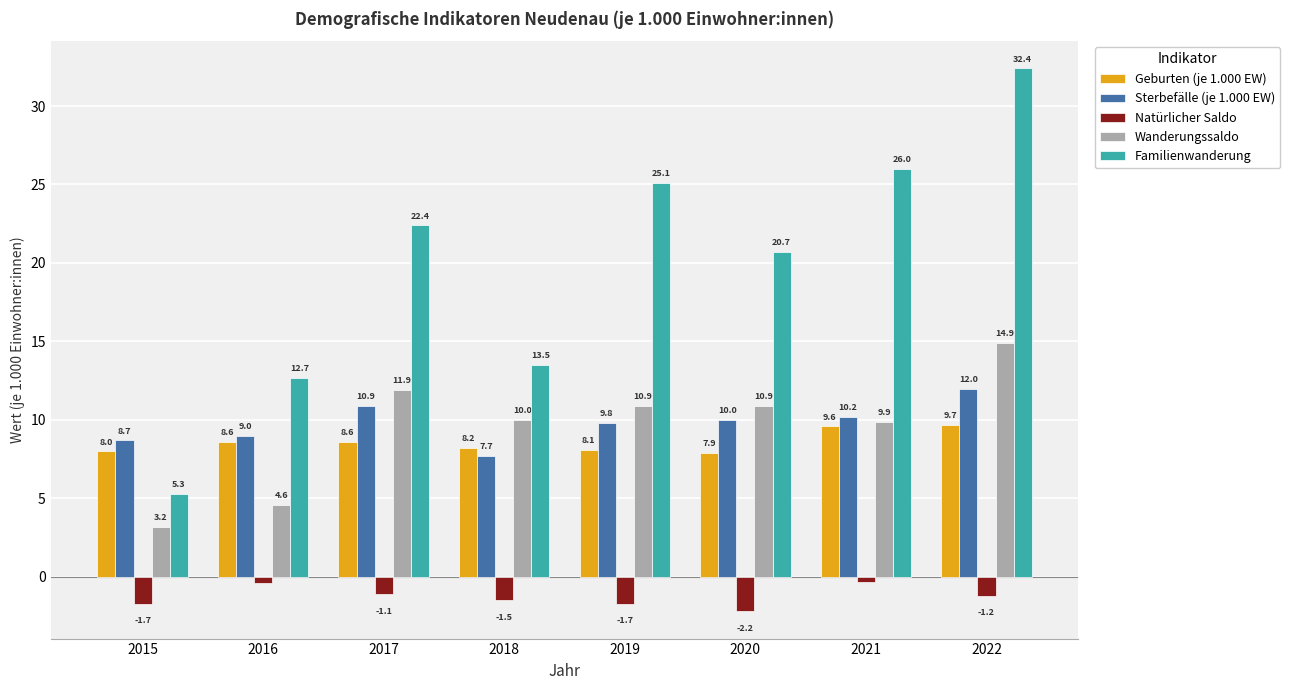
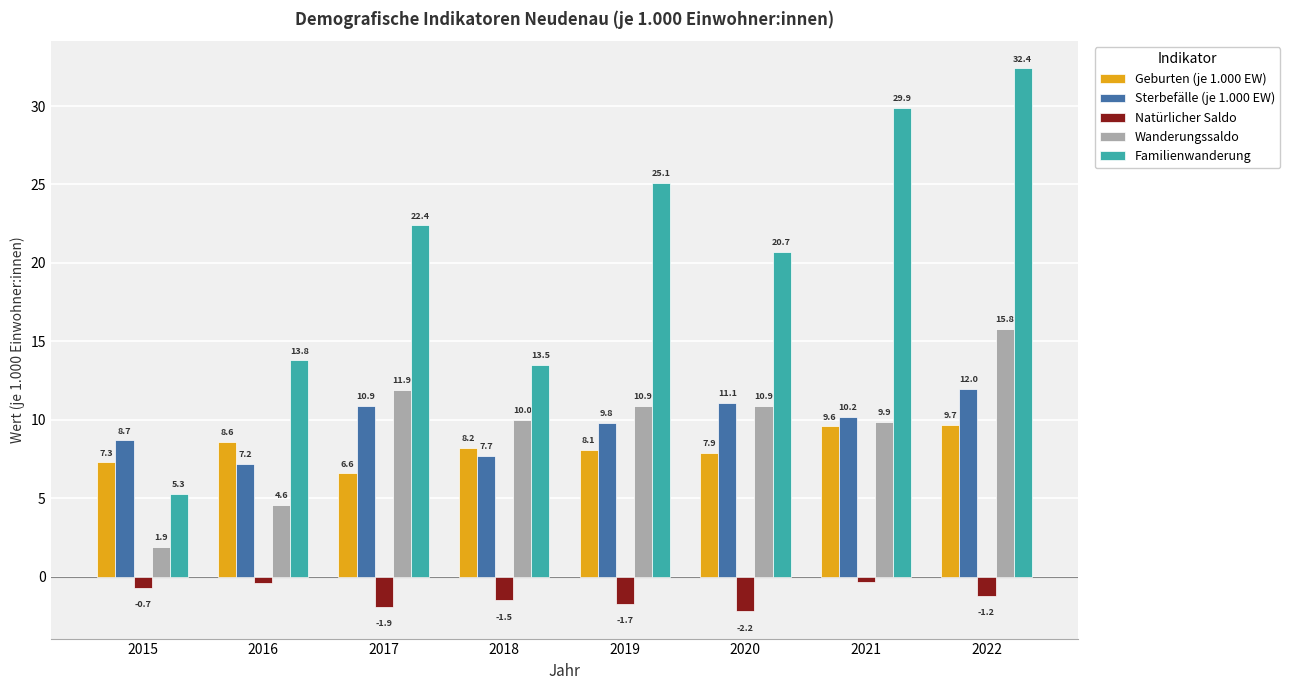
  {
    "Geburten (je 1.000 EW)": {
-     "2015": 8.0,
+     "2015": 7.3,
      "2016": 8.6,
-     "2017": 8.6,
+     "2017": 6.6,
      "2018": 8.2,
      "2019": 8.1,
      "2020": 7.9,
      "2021": 9.6,
      "2022": 9.7
    },
    "Sterbefälle (je 1.000 EW)": {
      "2015": 8.7,
-     "2016": 9.0,
+     "2016": 7.2,
      "2017": 10.9,
      "2018": 7.7,
      "2019": 9.8,
-     "2020": 10.0,
+     "2020": 11.1,
      "2021": 10.2,
      "2022": 12.0
    },
    "Natürlicher Saldo": {
-     "2015": -1.7,
-     "2017": -1.1,
+     "2015": -0.7,
+     "2017": -1.9,
      "2018": -1.5,
      "2019": -1.7,
      "2020": -2.2,
      "2022": -1.2
    },
    "Wanderungssaldo": {
-     "2015": 3.2,
+     "2015": 1.9,
      "2016": 4.6,
      "2017": 11.9,
      "2018": 10.0,
      "2019": 10.9,
      "2020": 10.9,
      "2021": 9.9,
-     "2022": 14.9
+     "2022": 15.8
    },
    "Familienwanderung": {
      "2015": 5.3,
-     "2016": 12.7,
+     "2016": 13.8,
      "2017": 22.4,
      "2018": 13.5,
      "2019": 25.1,
      "2020": 20.7,
-     "2021": 26.0,
+     "2021": 29.9,
      "2022": 32.4
    }
  }
